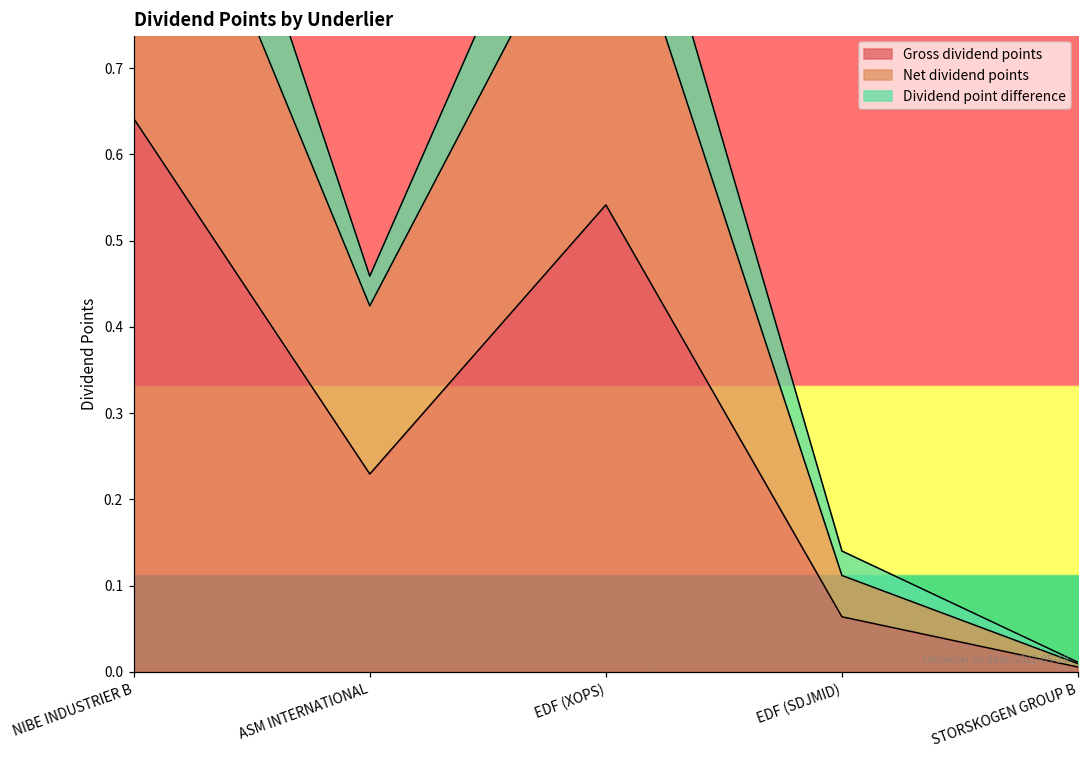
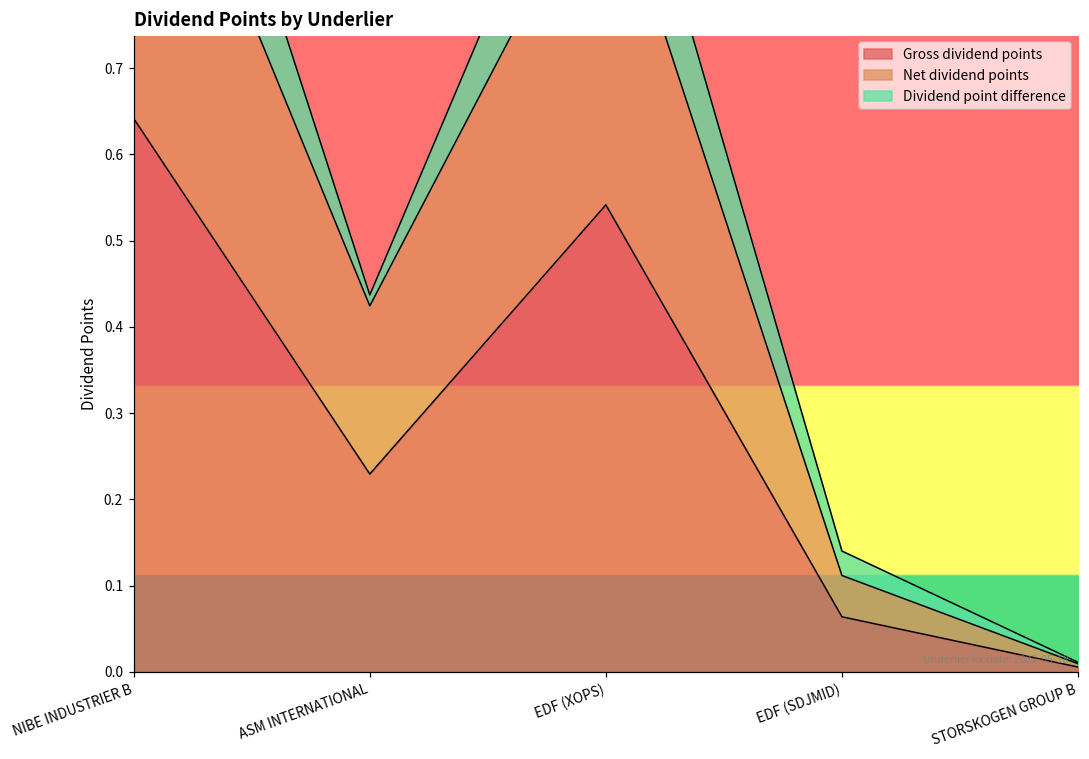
  {
    "Dividend point difference": {
-     "ASM INTERNATIONAL": 0.03,
+     "ASM INTERNATIONAL": 0.01,
      "EDF (SDJMID)": 0.03
    }
  }
